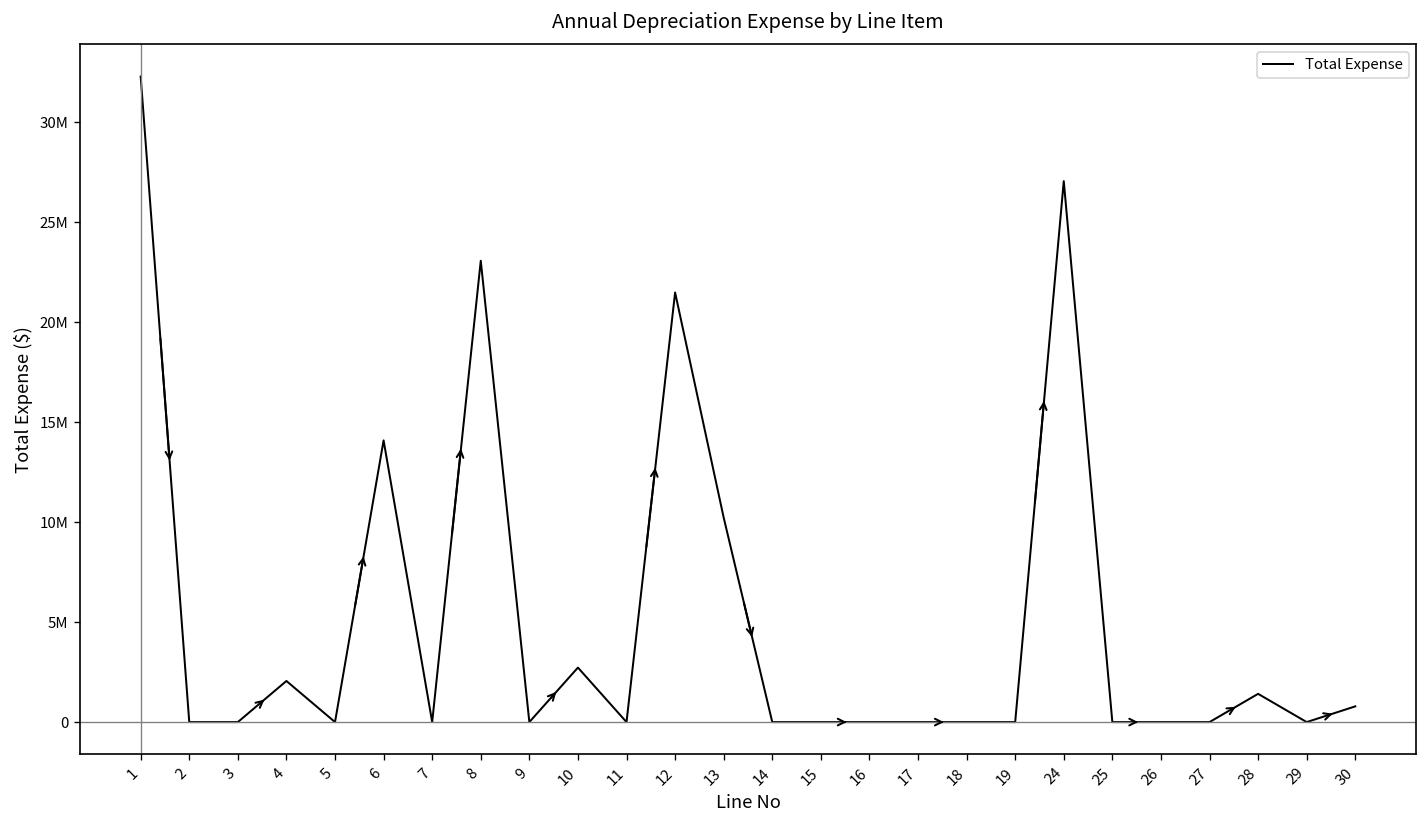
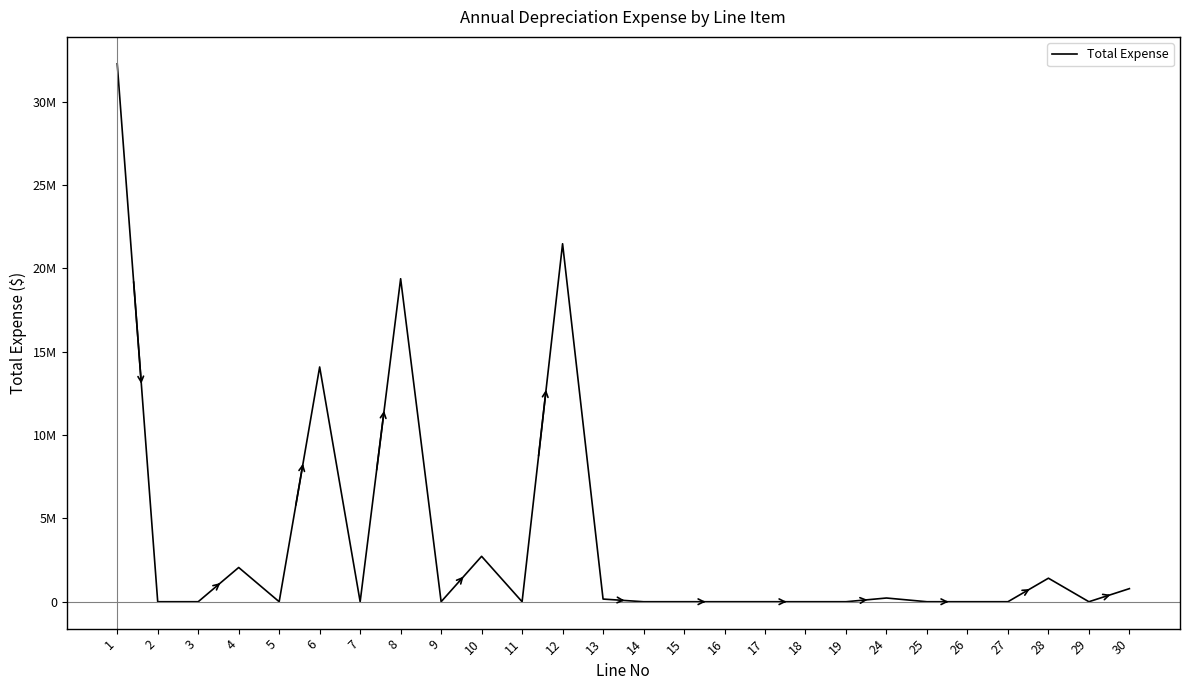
  {
    "1": 32300000,
    "2": 0,
    "3": 0,
    "4": 2100000,
    "5": 0,
    "6": 14100000,
    "7": 0,
-   "8": 23100000,
+   "8": 19400000,
    "9": 0,
    "10": 2700000,
    "11": 0,
    "12": 21500000,
-   "13": 10200000,
+   "13": 200000,
    "14": 0,
    "15": 0,
    "16": 0,
    "17": 0,
    "18": 0,
    "19": 0,
-   "24": 27000000,
+   "24": 200000,
    "25": 0,
    "26": 0,
    "27": 0,
    "28": 1400000,
    "29": 0,
    "30": 800000
  }
